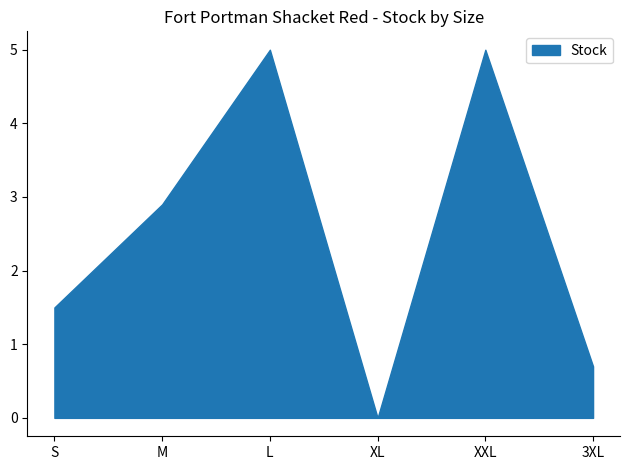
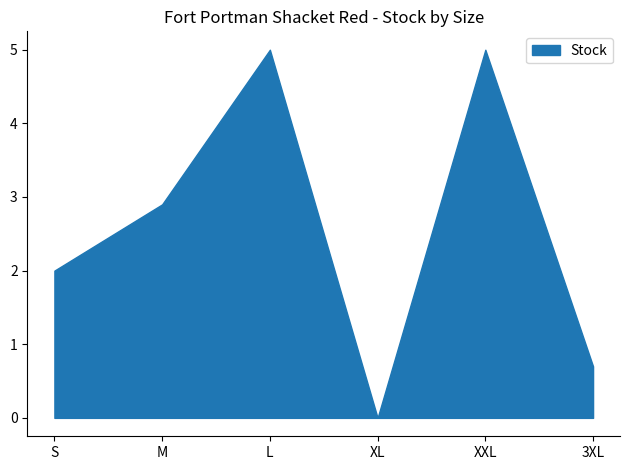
  {
-   "S": 1.5,
+   "S": 2.0,
    "M": 2.9,
    "L": 5.0,
    "XL": 0.0,
    "XXL": 5.0,
    "3XL": 0.7
  }
